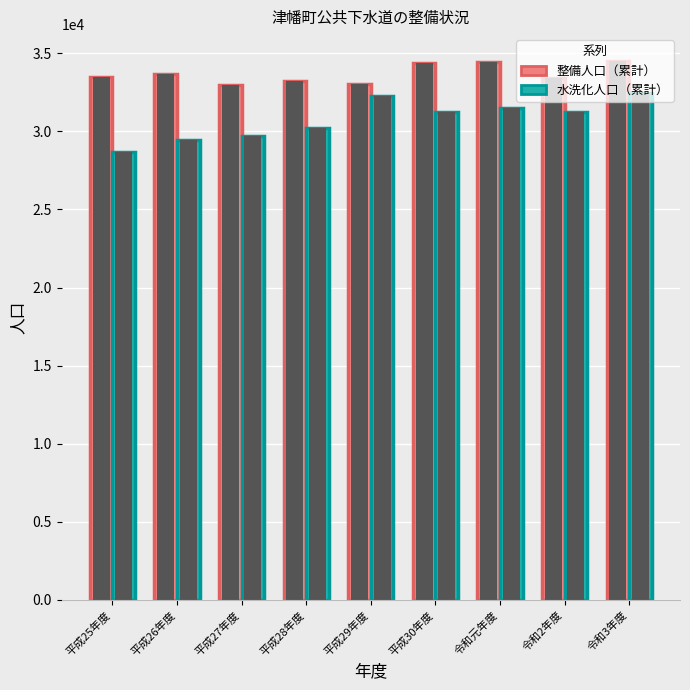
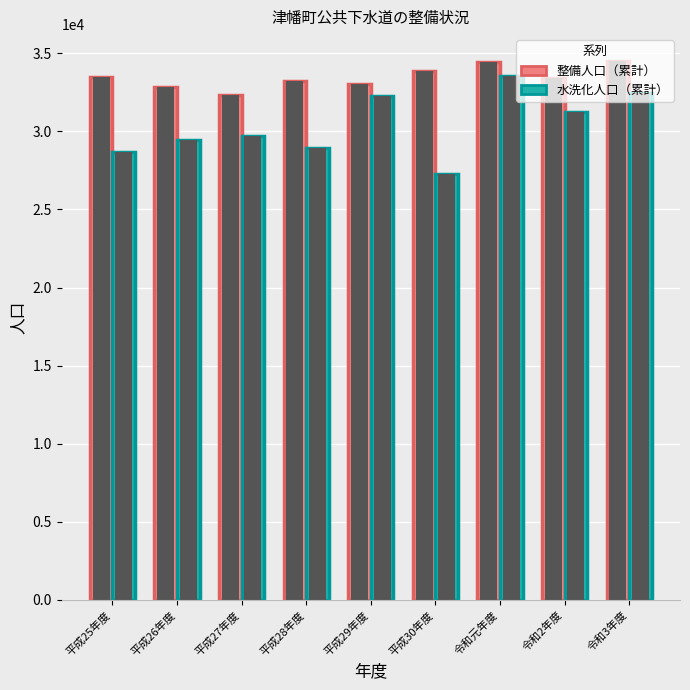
  {
    "整備人口（累計）": {
      "平成25年度": 33500,
-     "平成26年度": 33700,
-     "平成27年度": 33000,
+     "平成26年度": 32800,
+     "平成27年度": 32300,
      "平成28年度": 33200,
      "平成29年度": 33000,
-     "平成30年度": 34400,
+     "平成30年度": 33900,
      "令和元年度": 34400
    },
    "水洗化人口（累計）": {
      "平成25年度": 28700,
      "平成26年度": 29400,
      "平成27年度": 29700,
-     "平成28年度": 30200,
+     "平成28年度": 29000,
      "平成29年度": 32300,
-     "平成30年度": 31300,
-     "令和元年度": 31500,
+     "平成30年度": 27300,
+     "令和元年度": 33500,
      "令和2年度": 31300
    }
  }
